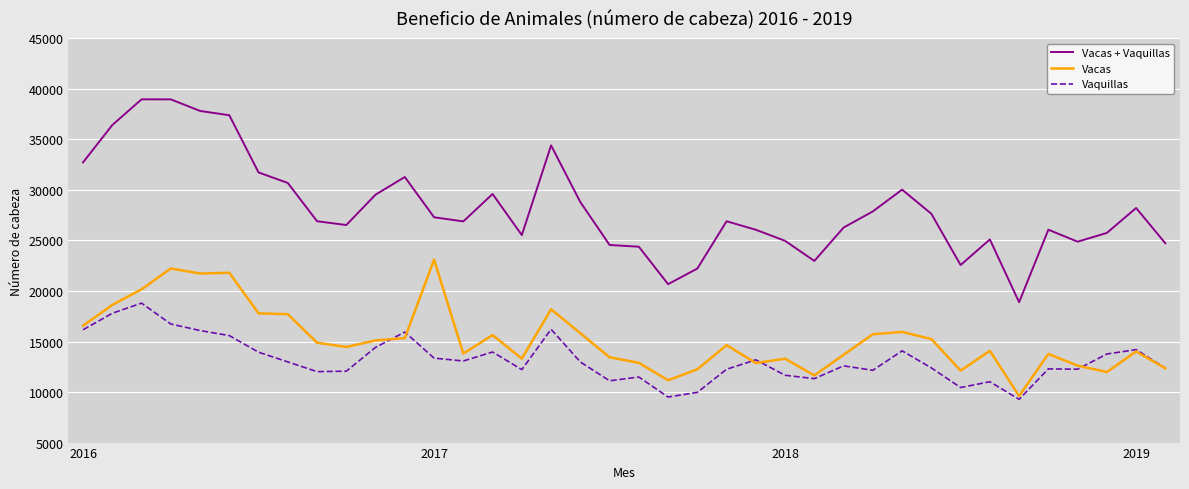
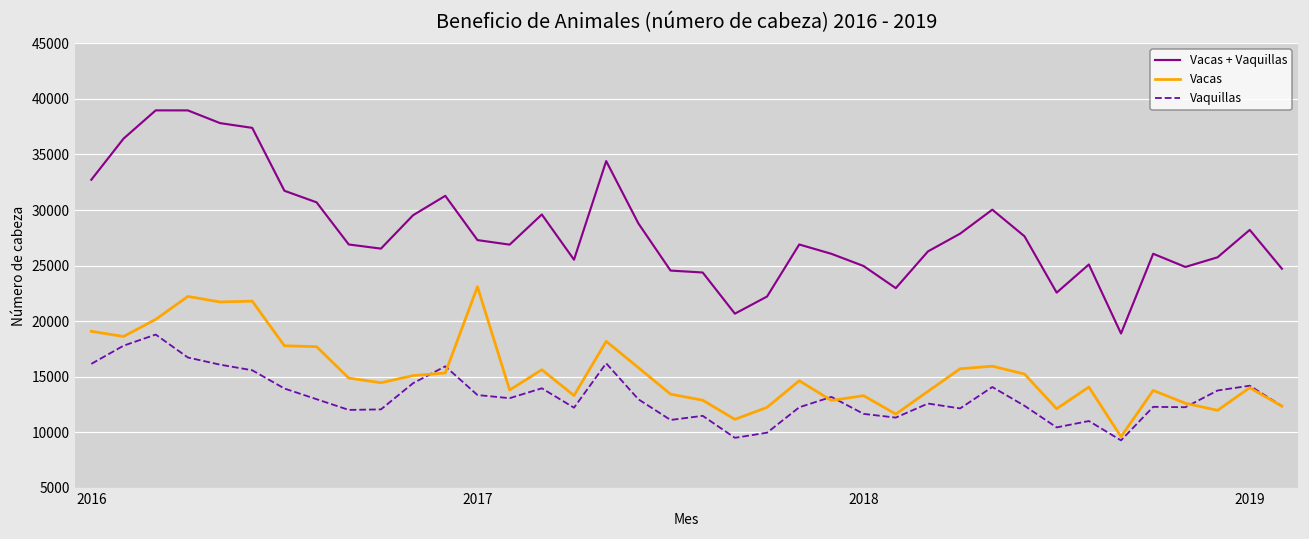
  {
    "Vacas": {
-     "2016": 16600,
+     "2016": 19100,
      "2017": 23100,
      "2018": 13300
    }
  }
